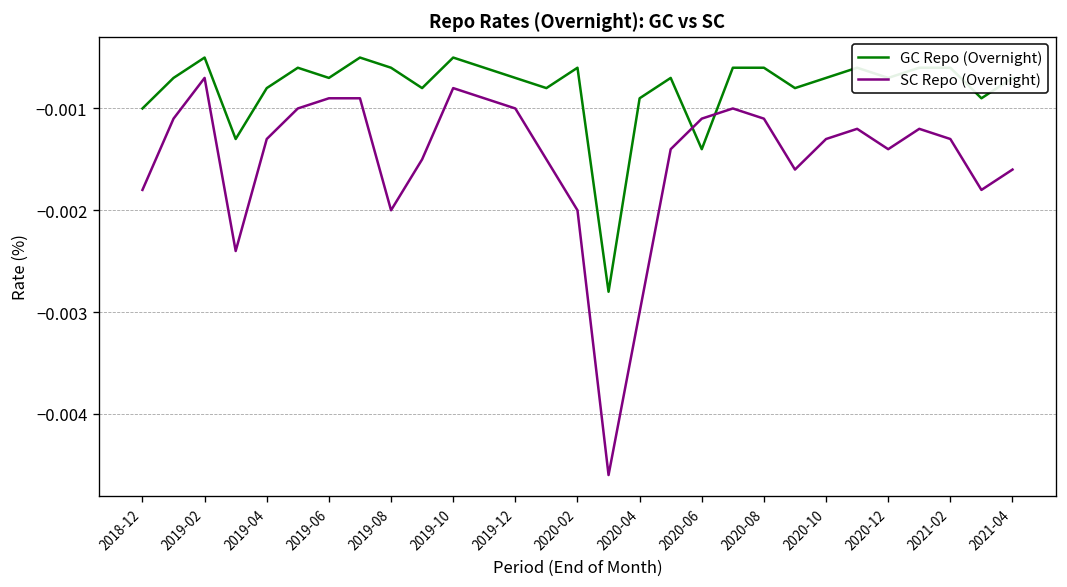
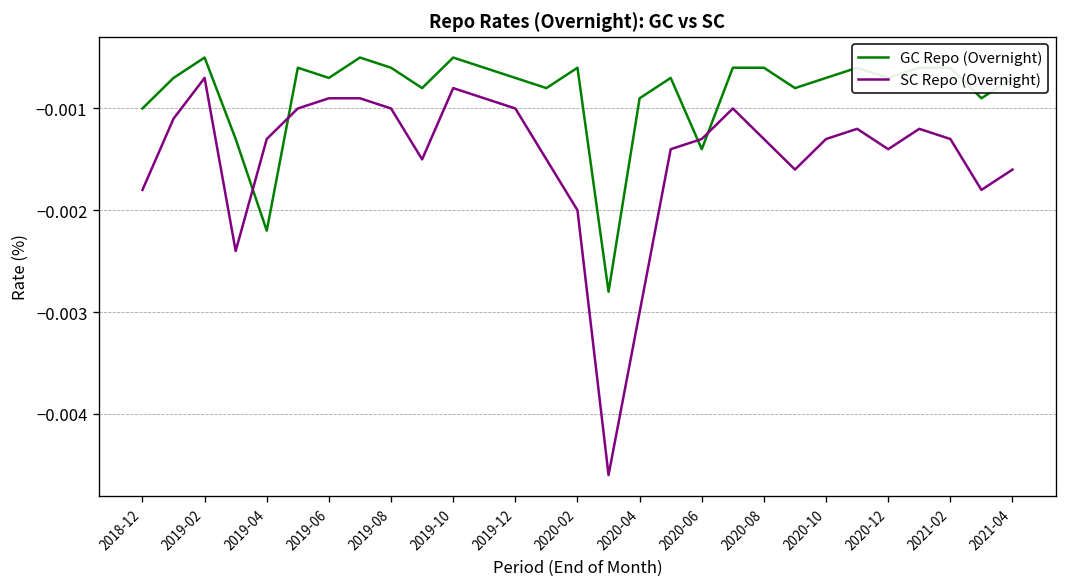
  {
    "GC Repo (Overnight)": {
      "2018-12": -0.0010,
      "2019-02": -0.0005,
-     "2019-04": -0.0008,
+     "2019-04": -0.0022,
      "2019-06": -0.0007,
      "2019-08": -0.0006,
      "2019-10": -0.0005,
      "2019-12": -0.0007,
      "2020-02": -0.0006,
      "2020-04": -0.0009,
      "2020-06": -0.0014,
      "2020-08": -0.0006,
      "2020-10": -0.0007
    },
    "SC Repo (Overnight)": {
      "2018-12": -0.0018,
      "2019-02": -0.0007,
      "2019-04": -0.0013,
      "2019-06": -0.0009,
-     "2019-08": -0.002,
+     "2019-08": -0.001,
      "2019-10": -0.0008,
      "2019-12": -0.0010,
      "2020-02": -0.0020,
      "2020-04": -0.0030,
-     "2020-06": -0.0011,
-     "2020-08": -0.0011,
+     "2020-06": -0.0013,
+     "2020-08": -0.0013,
      "2020-10": -0.0013,
      "2020-12": -0.0014,
      "2021-02": -0.0013,
      "2021-04": -0.0016
    }
  }
